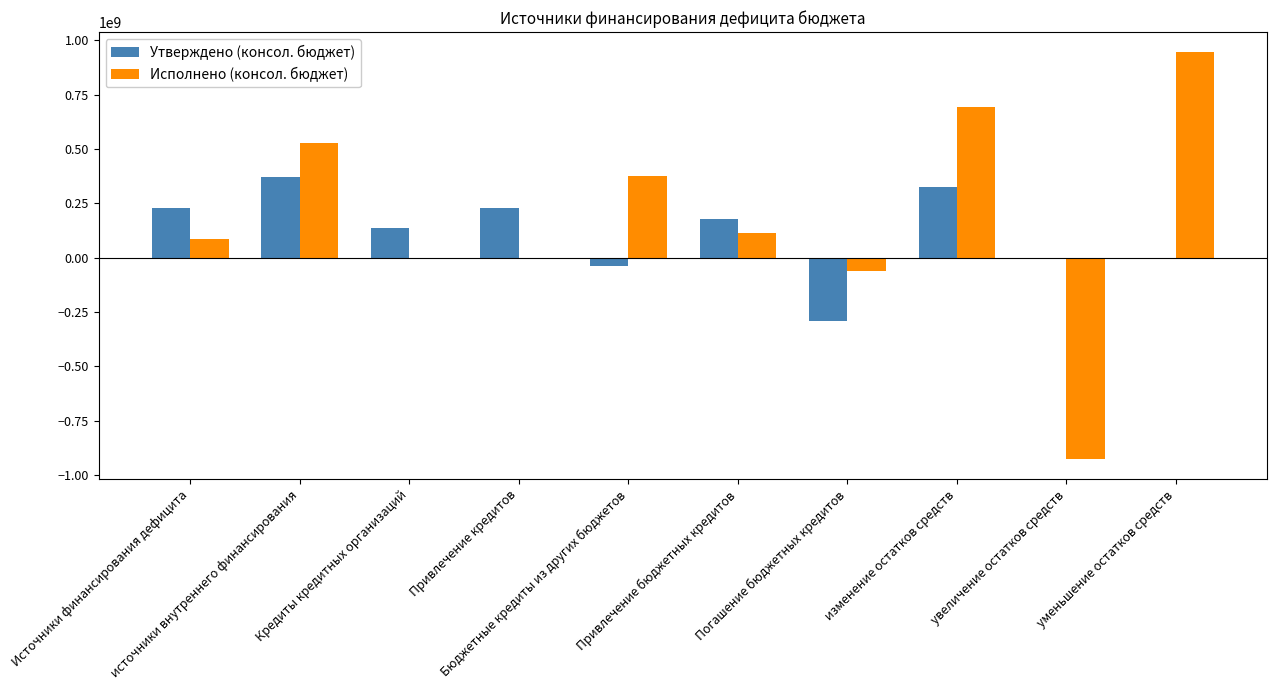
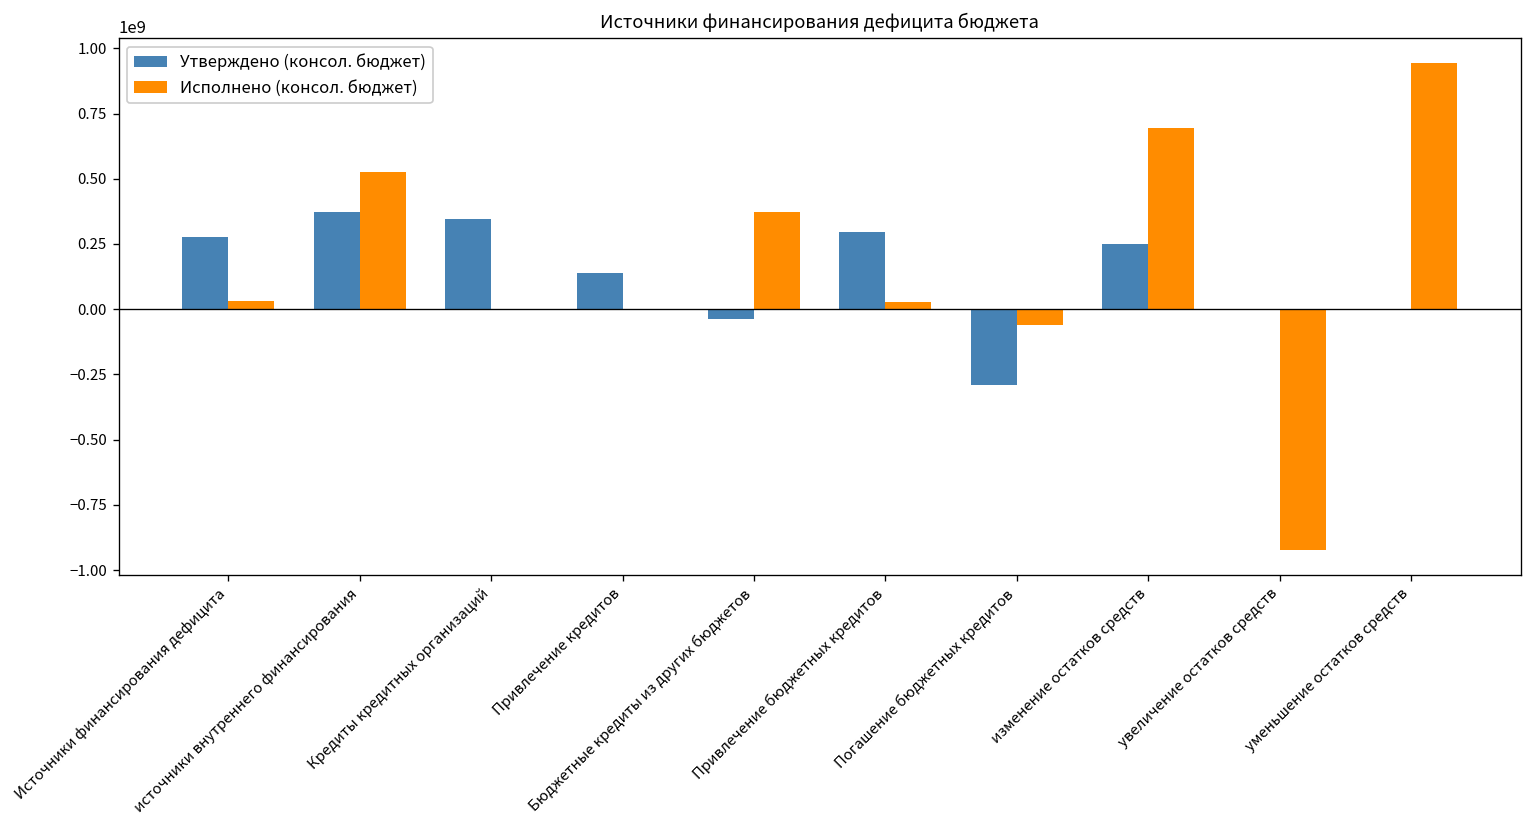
  {
    "Утверждено (консол. бюджет)": {
-     "Источники финансирования дефицита": 230000000,
+     "Источники финансирования дефицита": 280000000,
      "источники внутреннего финансирования": 370000000,
-     "Кредиты кредитных организаций": 140000000,
-     "Привлечение кредитов": 230000000,
+     "Кредиты кредитных организаций": 340000000,
+     "Привлечение кредитов": 140000000,
      "Бюджетные кредиты из других бюджетов": -40000000,
-     "Привлечение бюджетных кредитов": 180000000,
+     "Привлечение бюджетных кредитов": 300000000,
      "Погашение бюджетных кредитов": -290000000,
-     "изменение остатков средств": 330000000,
+     "изменение остатков средств": 250000000,
      "увеличение остатков средств": 0,
      "уменьшение остатков средств": 0
    },
    "Исполнено (консол. бюджет)": {
-     "Источники финансирования дефицита": 90000000,
+     "Источники финансирования дефицита": 30000000,
      "источники внутреннего финансирования": 530000000,
      "Кредиты кредитных организаций": 0,
      "Привлечение кредитов": 0,
      "Бюджетные кредиты из других бюджетов": 370000000,
-     "Привлечение бюджетных кредитов": 110000000,
+     "Привлечение бюджетных кредитов": 30000000,
      "Погашение бюджетных кредитов": -60000000,
      "изменение остатков средств": 690000000,
      "увеличение остатков средств": -920000000,
      "уменьшение остатков средств": 940000000
    }
  }
